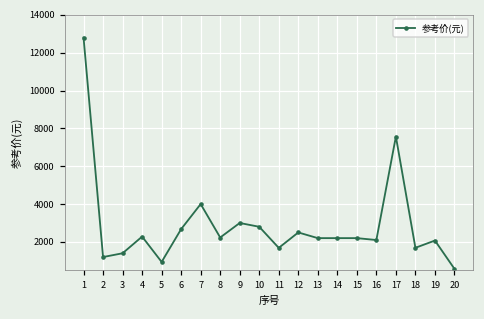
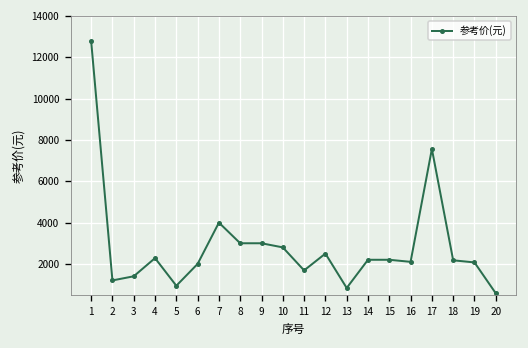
  {
    "1": 12800,
    "2": 1200,
    "3": 1400,
    "4": 2300,
    "5": 900,
-   "6": 2700,
+   "6": 2000,
    "7": 4000,
-   "8": 2200,
+   "8": 3000,
    "9": 3000,
    "10": 2800,
    "11": 1700,
    "12": 2500,
-   "13": 2200,
+   "13": 800,
    "14": 2200,
    "15": 2200,
    "16": 2100,
    "17": 7600,
-   "18": 1700,
+   "18": 2200,
    "19": 2100,
    "20": 600
  }
